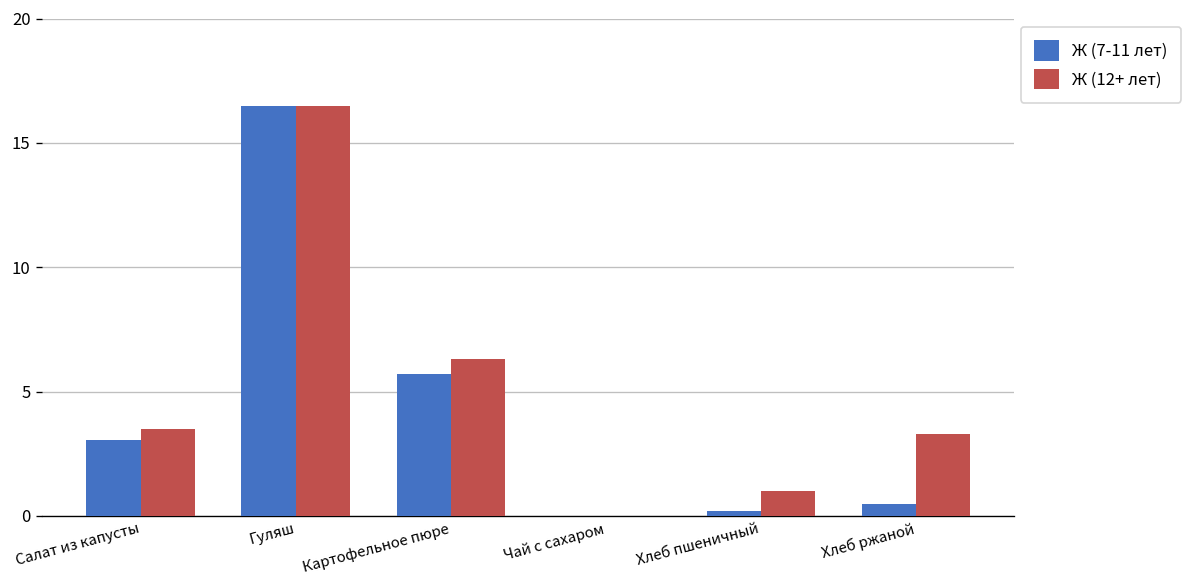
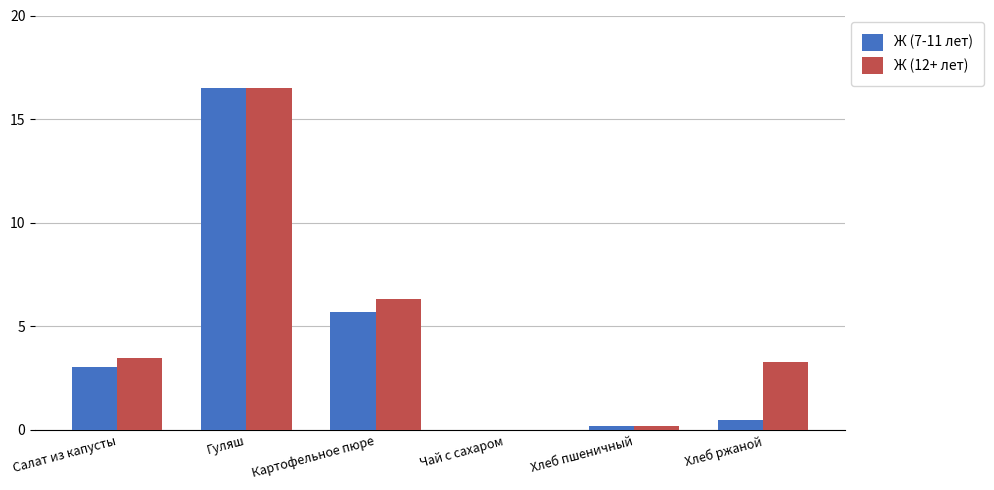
  {
    "Ж (7-11 лет)": {
      "Салат из капусты": 3.1,
      "Гуляш": 16.5,
      "Картофельное пюре": 5.7,
      "Чай с сахаром": 0.0,
      "Хлеб пшеничный": 0.2,
      "Хлеб ржаной": 0.5
    },
    "Ж (12+ лет)": {
      "Салат из капусты": 3.5,
      "Гуляш": 16.5,
      "Картофельное пюре": 6.3,
      "Чай с сахаром": 0.0,
-     "Хлеб пшеничный": 1.0,
+     "Хлеб пшеничный": 0.2,
      "Хлеб ржаной": 3.3
    }
  }
